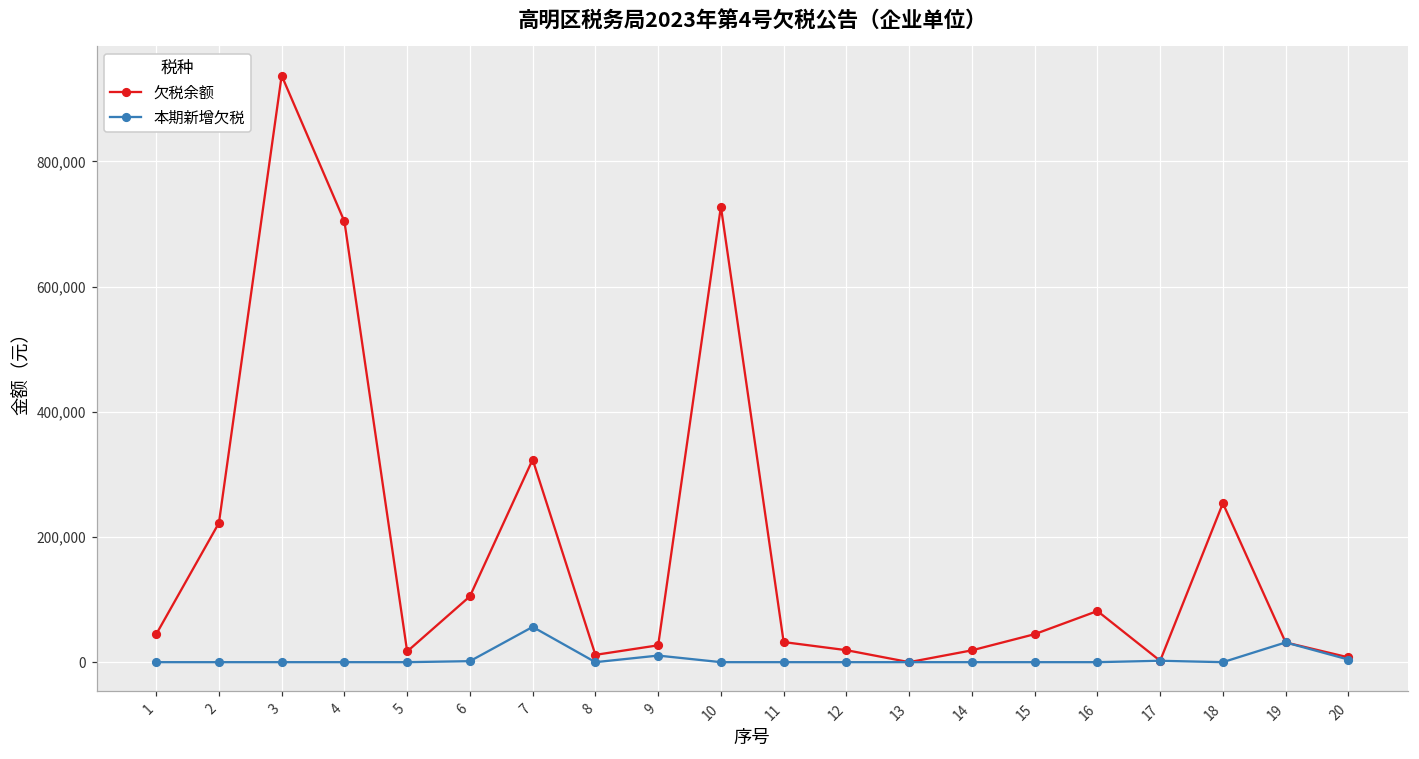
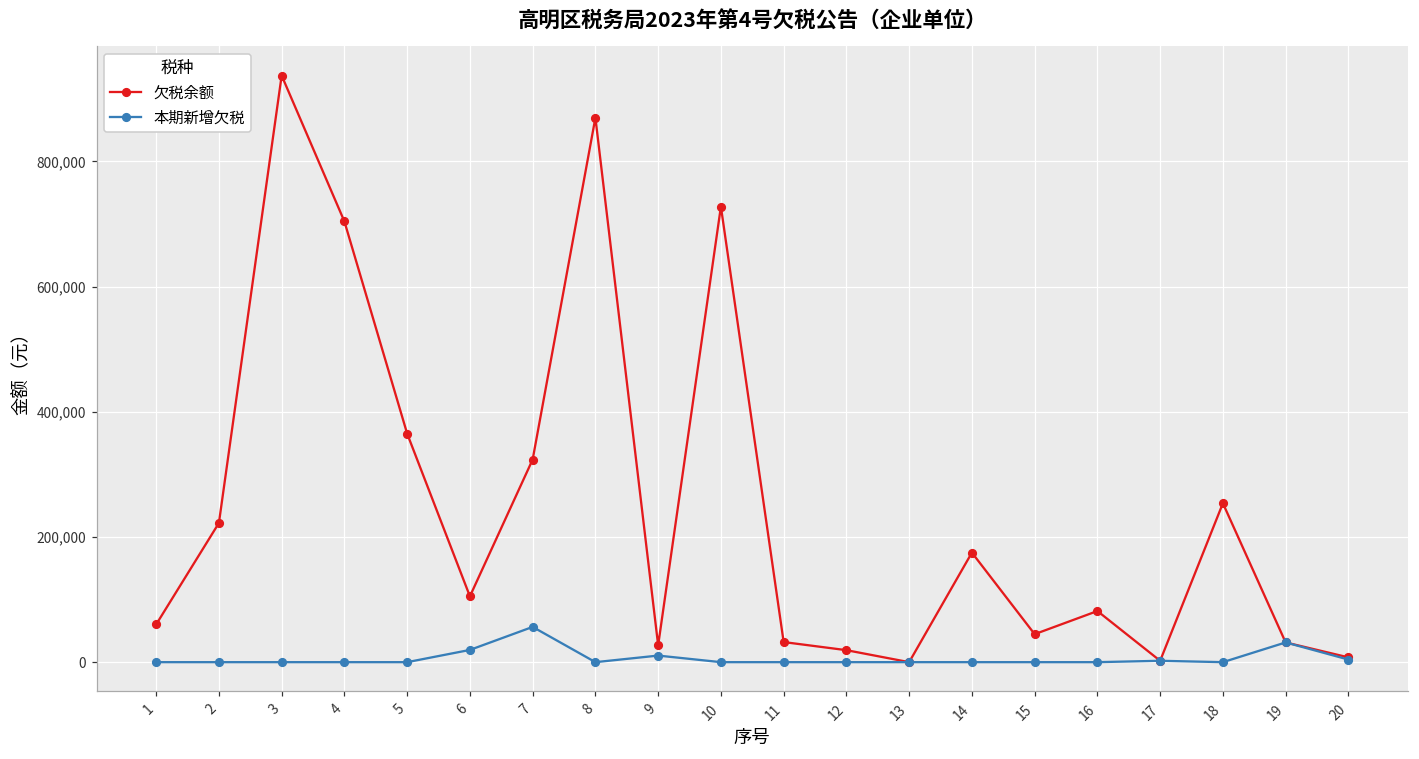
  {
    "欠税余额": {
-     "1": "40,000",
+     "1": "60,000",
      "2": "220,000",
      "3": "940,000",
      "4": "700,000",
-     "5": "20,000",
+     "5": "370,000",
      "6": "110,000",
      "7": "320,000",
-     "8": "10,000",
+     "8": "870,000",
      "9": "30,000",
      "10": "730,000",
      "11": "30,000",
      "12": "20,000",
-     "14": "20,000",
+     "14": "170,000",
      "15": "40,000",
      "16": "80,000",
      "18": "250,000"
    },
    "本期新增欠税": {
      "1": "0",
      "2": "0",
      "3": "0",
      "4": "0",
      "5": "0",
-     "6": "0",
+     "6": "20,000",
      "7": "60,000",
      "8": "0",
      "9": "10,000",
      "10": "0",
      "11": "0",
      "12": "0",
      "14": "0",
      "15": "0",
      "16": "0",
      "18": "0"
    }
  }
